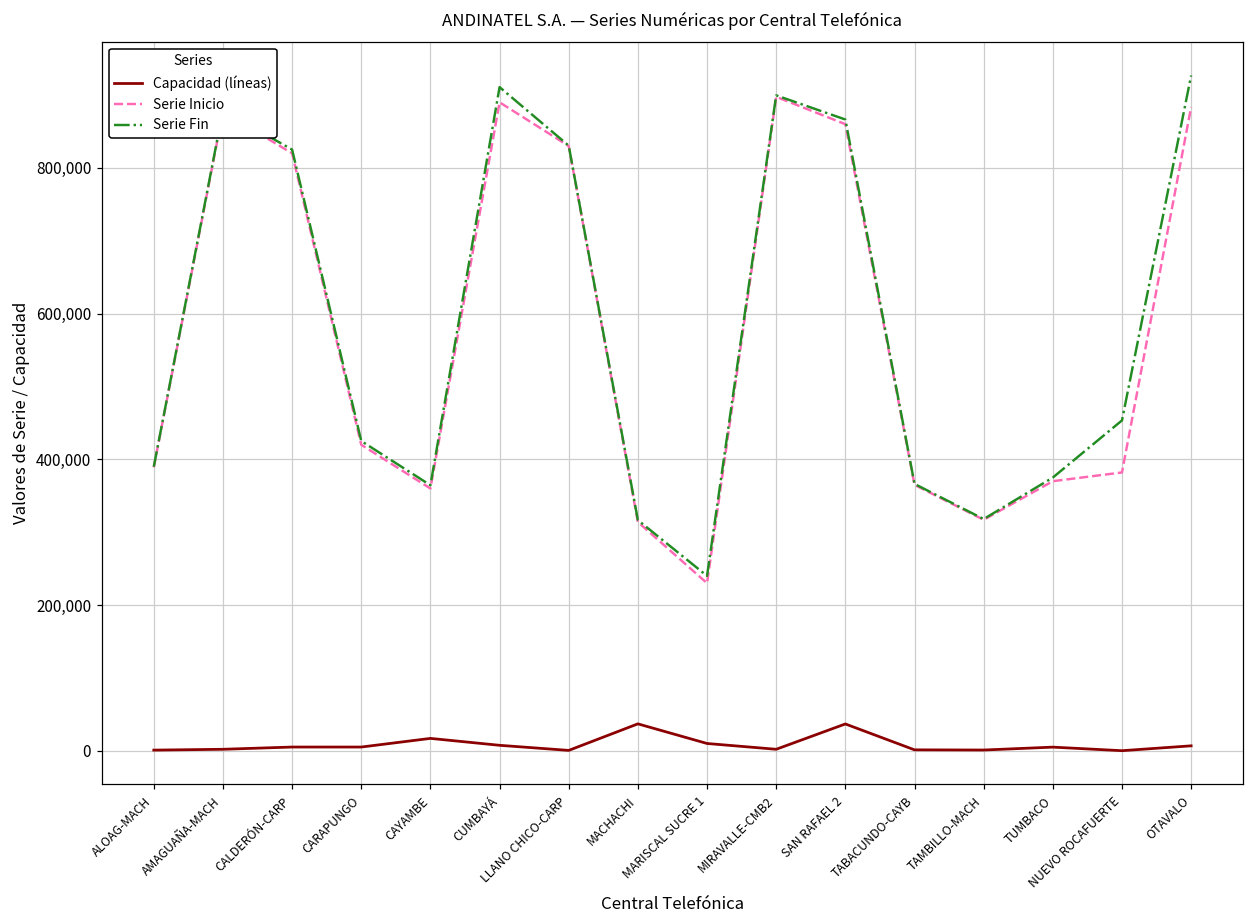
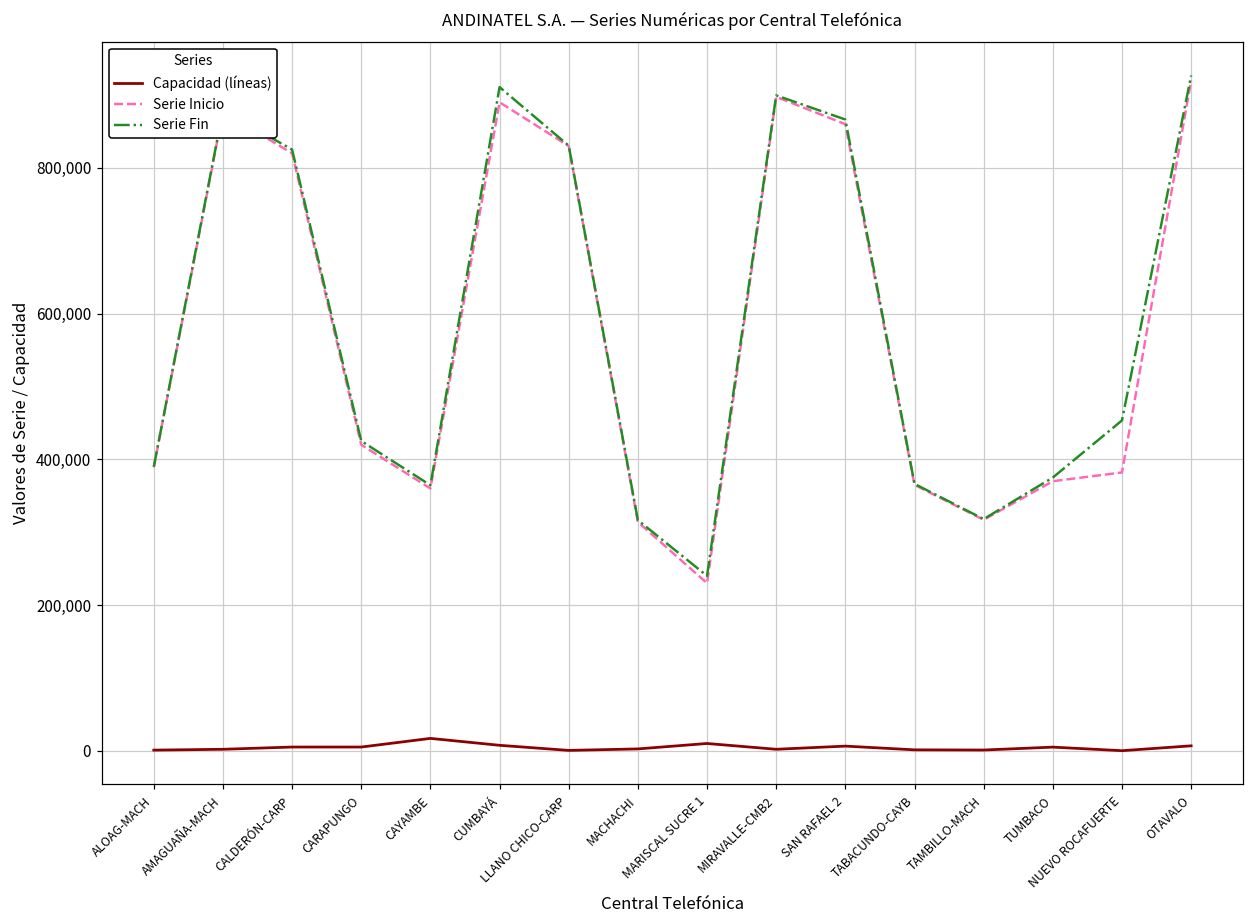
  {
    "Capacidad (líneas)": {
      "ALOAG-MACH": "0",
      "AMAGUAÑA-MACH": "0",
      "CALDERÓN-CARP": "10,000",
      "CARAPUNGO": "10,000",
      "CAYAMBE": "20,000",
      "CUMBAYÁ": "10,000",
      "LLANO CHICO-CARP": "0",
-     "MACHACHI": "40,000",
+     "MACHACHI": "0",
      "MARISCAL SUCRE 1": "10,000",
      "MIRAVALLE-CMB2": "0",
-     "SAN RAFAEL 2": "40,000",
+     "SAN RAFAEL 2": "10,000",
      "TABACUNDO-CAYB": "0",
      "TAMBILLO-MACH": "0",
      "TUMBACO": "10,000",
      "NUEVO ROCAFUERTE": "0",
      "OTAVALO": "10,000"
    },
    "Serie Inicio": {
      "CALDERÓN-CARP": "820,000",
      "CARAPUNGO": "420,000",
      "CAYAMBE": "360,000",
      "CUMBAYÁ": "890,000",
      "MARISCAL SUCRE 1": "230,000",
      "SAN RAFAEL 2": "860,000",
      "TUMBACO": "370,000",
      "NUEVO ROCAFUERTE": "380,000",
-     "OTAVALO": "880,000"
+     "OTAVALO": "920,000"
    },
    "Serie Fin": {
      "CALDERÓN-CARP": "830,000",
      "CARAPUNGO": "430,000",
      "CAYAMBE": "360,000",
      "CUMBAYÁ": "910,000",
      "MARISCAL SUCRE 1": "240,000",
      "SAN RAFAEL 2": "870,000",
      "TUMBACO": "370,000",
      "NUEVO ROCAFUERTE": "450,000",
      "OTAVALO": "930,000"
    }
  }
